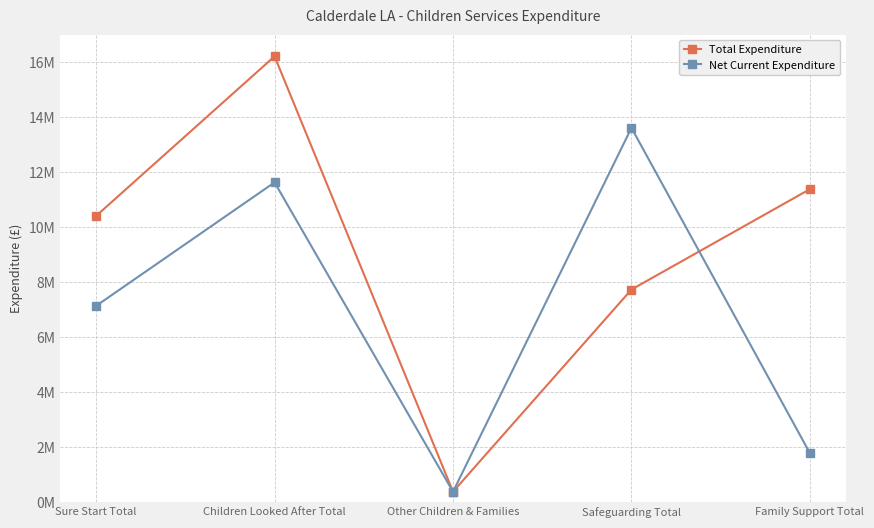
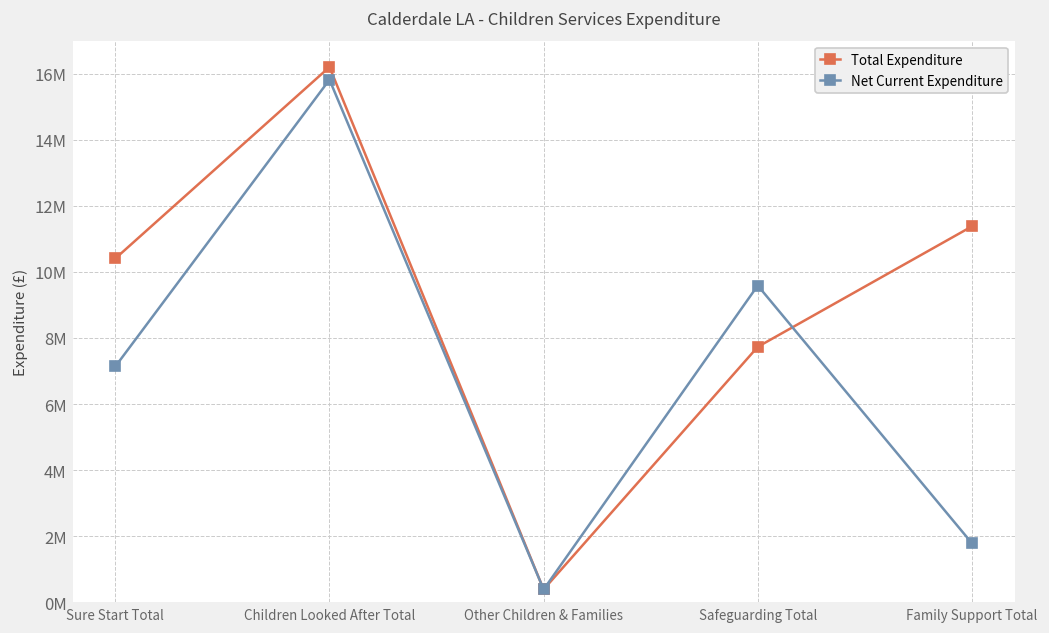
  {
    "Total Expenditure": {
      "Sure Start Total": 10400000,
      "Children Looked After Total": 16200000,
      "Safeguarding Total": 7700000,
      "Family Support Total": 11400000
    },
    "Net Current Expenditure": {
      "Sure Start Total": 7100000,
-     "Children Looked After Total": 11600000,
-     "Safeguarding Total": 13600000,
+     "Children Looked After Total": 15800000,
+     "Safeguarding Total": 9600000,
      "Family Support Total": 1800000
    }
  }
